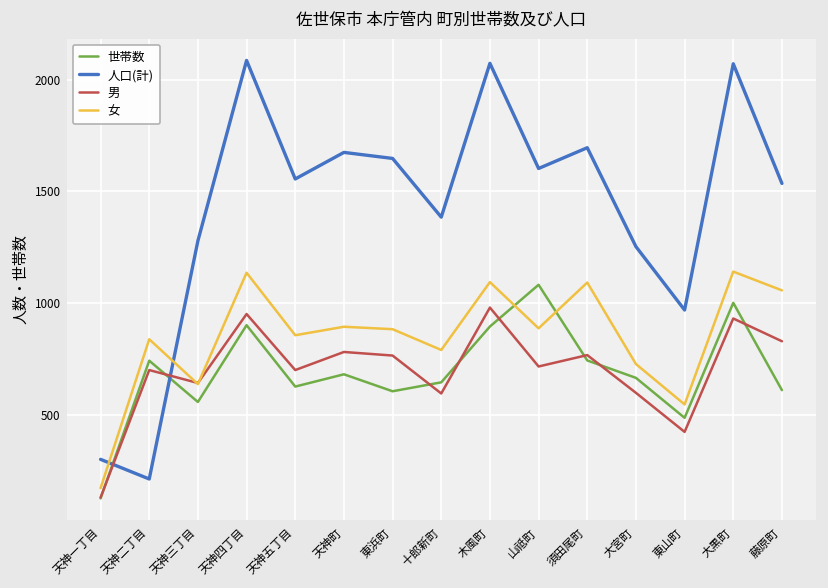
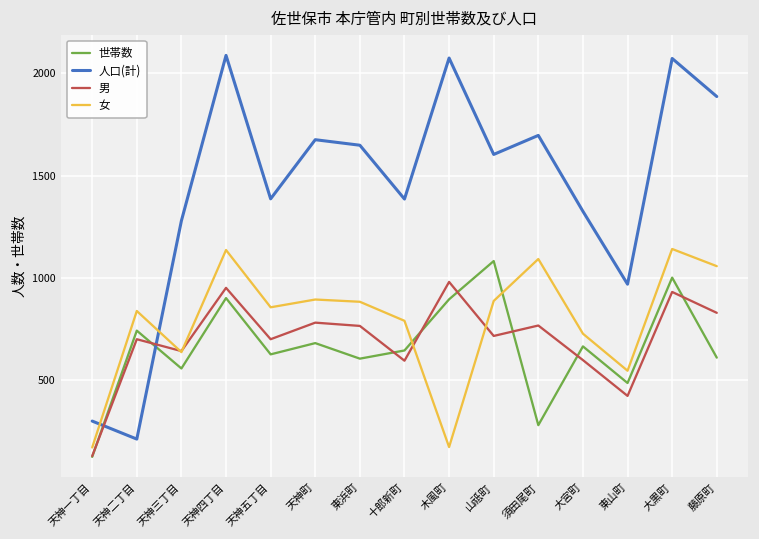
  {
    "世帯数": {
      "天神二丁目": 740,
      "天神三丁目": 560,
      "天神四丁目": 900,
      "天神五丁目": 630,
      "天神町": 680,
      "東浜町": 610,
      "十郎新町": 650,
      "木風町": 900,
      "山祗町": 1080,
-     "須田尾町": 740,
+     "須田尾町": 280,
      "大宮町": 670,
      "東山町": 490,
      "大黒町": 1000,
      "藤原町": 610
    },
    "人口(計)": {
      "天神一丁目": 300,
      "天神二丁目": 210,
      "天神三丁目": 1280,
      "天神四丁目": 2090,
-     "天神五丁目": 1560,
+     "天神五丁目": 1390,
      "天神町": 1680,
      "東浜町": 1650,
      "十郎新町": 1390,
      "木風町": 2070,
      "山祗町": 1600,
      "須田尾町": 1700,
-     "大宮町": 1250,
+     "大宮町": 1330,
      "東山町": 970,
      "大黒町": 2070,
-     "藤原町": 1540
+     "藤原町": 1890
    },
    "男": {
      "天神二丁目": 700,
      "天神四丁目": 950,
      "天神五丁目": 700,
      "天神町": 780,
      "東浜町": 770,
      "十郎新町": 600,
      "木風町": 980,
      "山祗町": 720,
      "須田尾町": 770,
      "大宮町": 600,
      "東山町": 420,
      "大黒町": 930,
      "藤原町": 830
    },
    "女": {
      "天神一丁目": 170,
      "天神二丁目": 840,
      "天神四丁目": 1140,
      "天神五丁目": 860,
      "天神町": 890,
      "東浜町": 880,
      "十郎新町": 790,
-     "木風町": 1090,
+     "木風町": 170,
      "山祗町": 890,
      "須田尾町": 1090,
      "大宮町": 730,
      "東山町": 550,
      "大黒町": 1140,
      "藤原町": 1060
    }
  }
